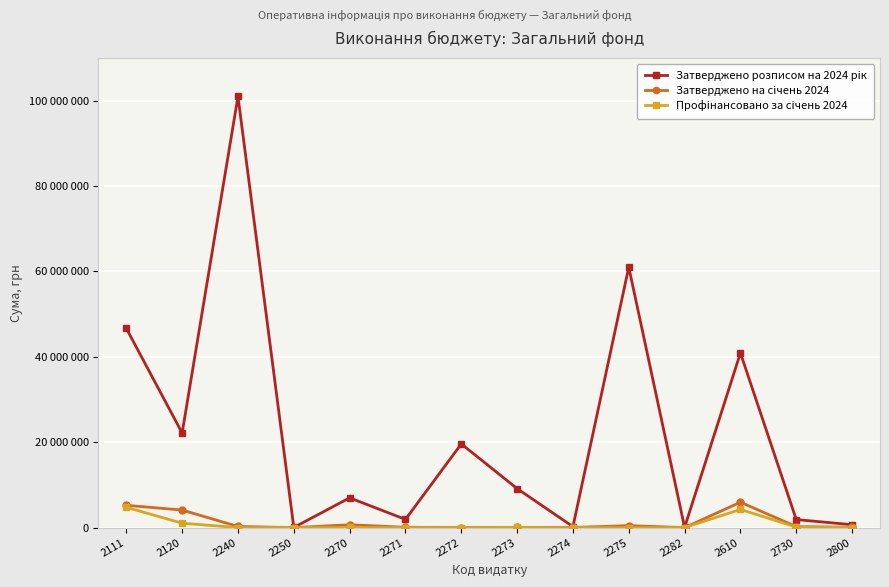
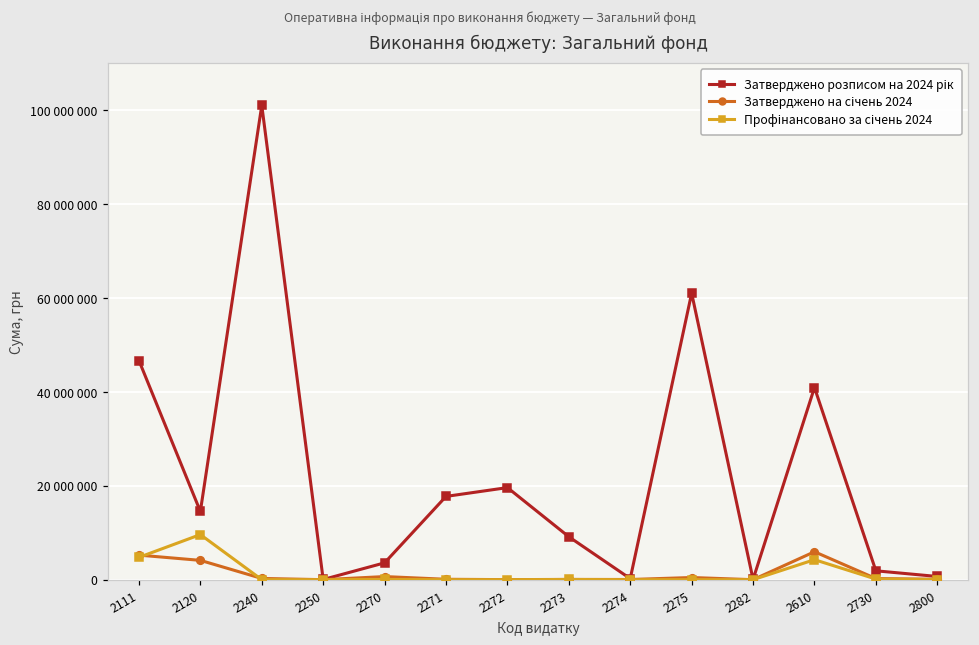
  {
    "Затверджено розписом на 2024 рік": {
      "2111": 47000000,
-     "2120": 22000000,
+     "2120": 15000000,
      "2240": 101000000,
-     "2270": 7000000,
-     "2271": 2000000,
+     "2270": 4000000,
+     "2271": 18000000,
      "2272": 20000000,
      "2273": 9000000,
      "2275": 61000000,
      "2610": 41000000,
      "2730": 2000000
    },
    "Затверджено на січень 2024": {
      "2120": 4000000,
      "2270": 1000000,
      "2610": 6000000
    },
    "Профінансовано за січень 2024": {
-     "2120": 1000000,
+     "2120": 10000000,
      "2270": 0,
      "2610": 4000000
    }
  }
